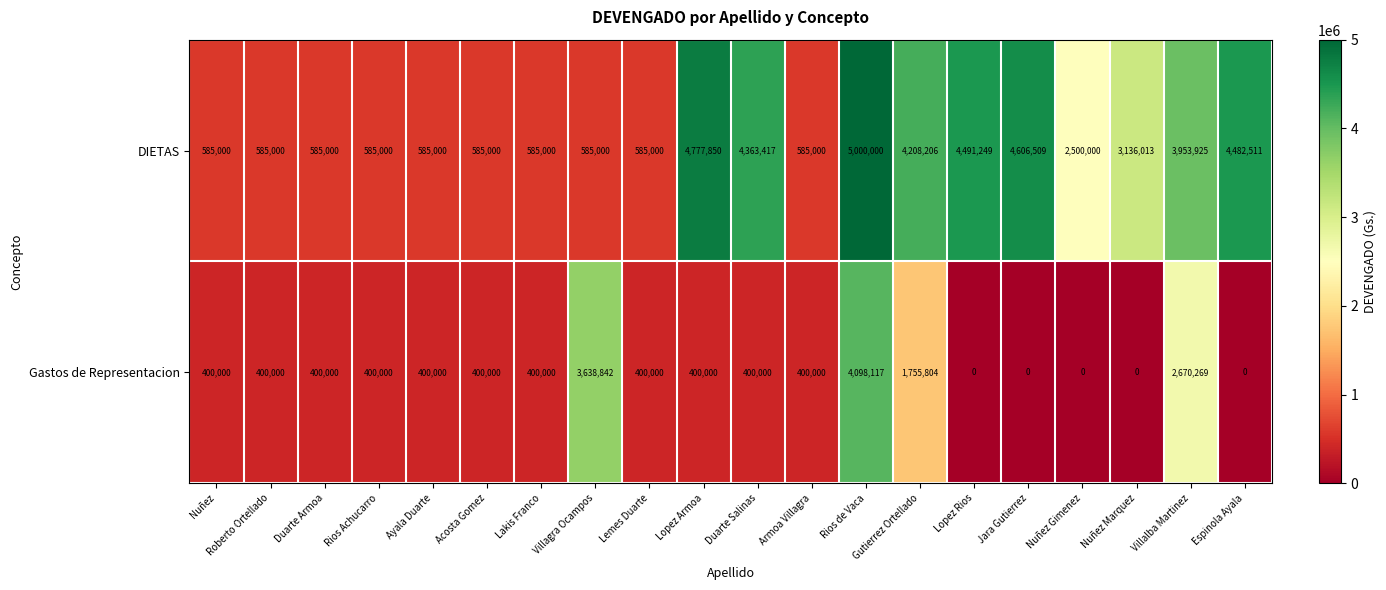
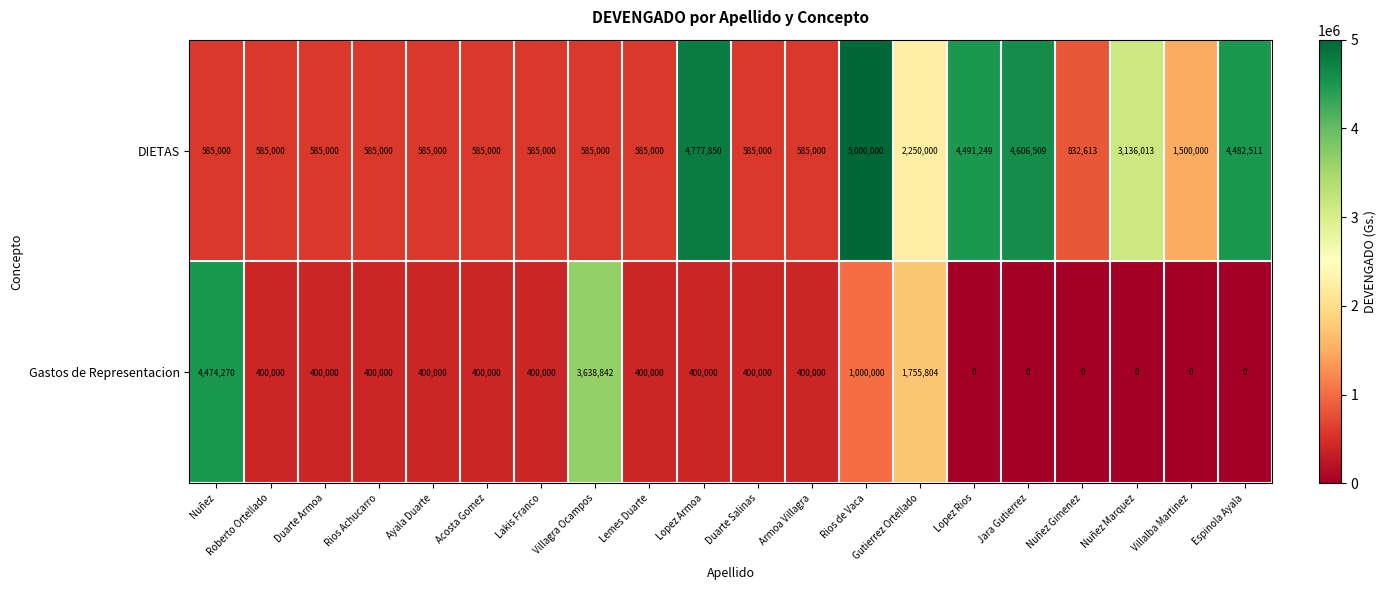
  {
    "DIETAS": {
      "Nuñez": "585,000",
      "Roberto Ortellado": "585,000",
      "Duarte Armoa": "585,000",
      "Rios Achucarro": "585,000",
      "Ayala Duarte": "585,000",
      "Acosta Gomez": "585,000",
      "Lakis Franco": "585,000",
      "Villagra Ocampos": "585,000",
      "Lemes Duarte": "585,000",
      "Lopez Armoa": "4,777,850",
-     "Duarte Salinas": "4,363,417",
+     "Duarte Salinas": "585,000",
      "Armoa Villagra": "585,000",
      "Rios de Vaca": "5,000,000",
-     "Gutierrez Ortellado": "4,208,206",
+     "Gutierrez Ortellado": "2,250,000",
      "Lopez Rios": "4,491,249",
      "Jara Gutierrez": "4,606,509",
-     "Nuñez Gimenez": "2,500,000",
+     "Nuñez Gimenez": "832,613",
      "Nuñez Marquez": "3,136,013",
-     "Villalba Martinez": "3,953,925",
+     "Villalba Martinez": "1,500,000",
      "Espinola Ayala": "4,482,511"
    },
    "Gastos de Representacion": {
-     "Nuñez": "400,000",
+     "Nuñez": "4,474,270",
      "Roberto Ortellado": "400,000",
      "Duarte Armoa": "400,000",
      "Rios Achucarro": "400,000",
      "Ayala Duarte": "400,000",
      "Acosta Gomez": "400,000",
      "Lakis Franco": "400,000",
      "Villagra Ocampos": "3,638,842",
      "Lemes Duarte": "400,000",
      "Lopez Armoa": "400,000",
      "Duarte Salinas": "400,000",
      "Armoa Villagra": "400,000",
-     "Rios de Vaca": "4,098,117",
+     "Rios de Vaca": "1,000,000",
      "Gutierrez Ortellado": "1,755,804",
      "Lopez Rios": "0",
      "Jara Gutierrez": "0",
      "Nuñez Gimenez": "0",
      "Nuñez Marquez": "0",
-     "Villalba Martinez": "2,670,269",
+     "Villalba Martinez": "0",
      "Espinola Ayala": "0"
    }
  }
